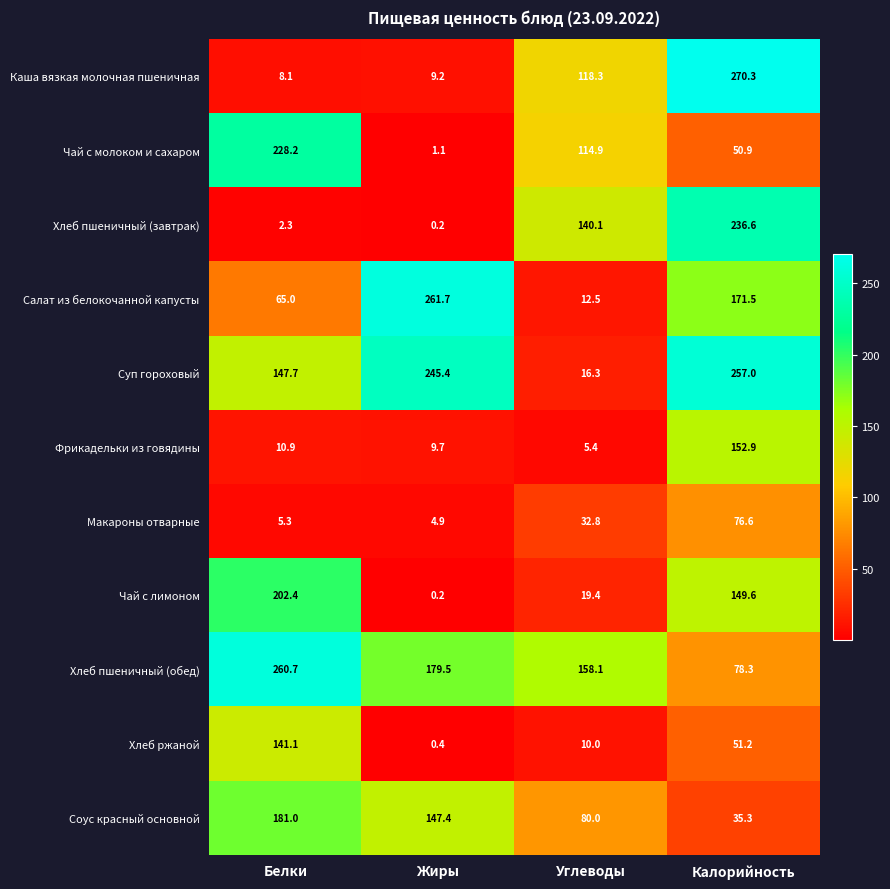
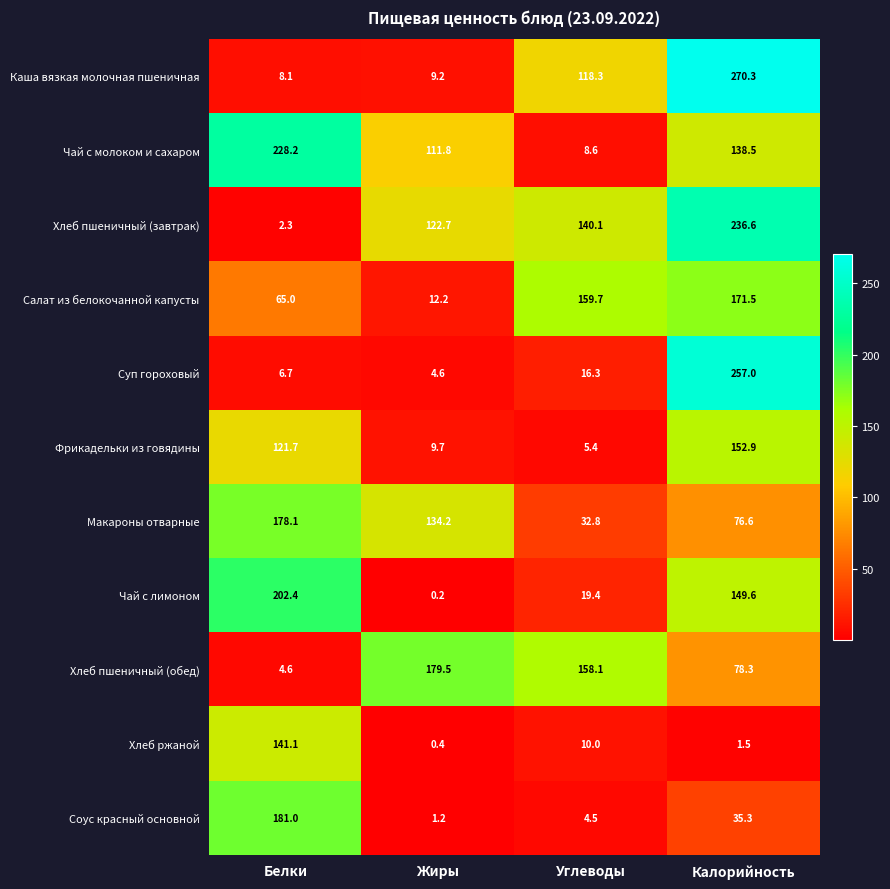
  {
    "Каша вязкая молочная пшеничная": {
      "Белки": 8.1,
      "Жиры": 9.2,
      "Углеводы": 118.3,
      "Калорийность": 270.3
    },
    "Чай с молоком и сахаром": {
      "Белки": 228.2,
-     "Жиры": 1.1,
-     "Углеводы": 114.9,
-     "Калорийность": 50.9
+     "Жиры": 111.8,
+     "Углеводы": 8.6,
+     "Калорийность": 138.5
    },
    "Хлеб пшеничный (завтрак)": {
      "Белки": 2.3,
-     "Жиры": 0.2,
+     "Жиры": 122.7,
      "Углеводы": 140.1,
      "Калорийность": 236.6
    },
    "Салат из белокочанной капусты": {
      "Белки": 65.0,
-     "Жиры": 261.7,
-     "Углеводы": 12.5,
+     "Жиры": 12.2,
+     "Углеводы": 159.7,
      "Калорийность": 171.5
    },
    "Суп гороховый": {
-     "Белки": 147.7,
-     "Жиры": 245.4,
+     "Белки": 6.7,
+     "Жиры": 4.6,
      "Углеводы": 16.3,
      "Калорийность": 257.0
    },
    "Фрикадельки из говядины": {
-     "Белки": 10.9,
+     "Белки": 121.7,
      "Жиры": 9.7,
      "Углеводы": 5.4,
      "Калорийность": 152.9
    },
    "Макароны отварные": {
-     "Белки": 5.3,
-     "Жиры": 4.9,
+     "Белки": 178.1,
+     "Жиры": 134.2,
      "Углеводы": 32.8,
      "Калорийность": 76.6
    },
    "Чай с лимоном": {
      "Белки": 202.4,
      "Жиры": 0.2,
      "Углеводы": 19.4,
      "Калорийность": 149.6
    },
    "Хлеб пшеничный (обед)": {
-     "Белки": 260.7,
+     "Белки": 4.6,
      "Жиры": 179.5,
      "Углеводы": 158.1,
      "Калорийность": 78.3
    },
    "Хлеб ржаной": {
      "Белки": 141.1,
      "Жиры": 0.4,
      "Углеводы": 10.0,
-     "Калорийность": 51.2
+     "Калорийность": 1.5
    },
    "Соус красный основной": {
      "Белки": 181.0,
-     "Жиры": 147.4,
-     "Углеводы": 80.0,
+     "Жиры": 1.2,
+     "Углеводы": 4.5,
      "Калорийность": 35.3
    }
  }
